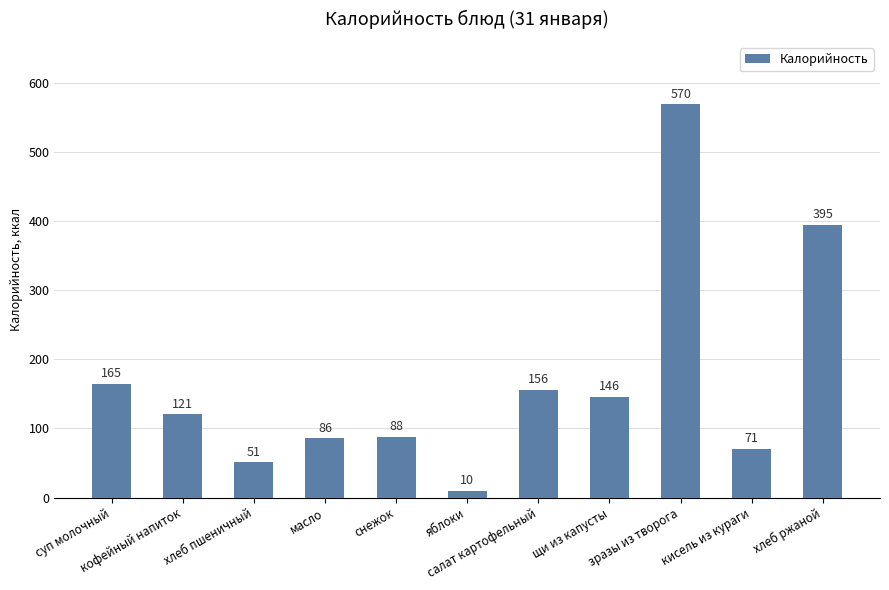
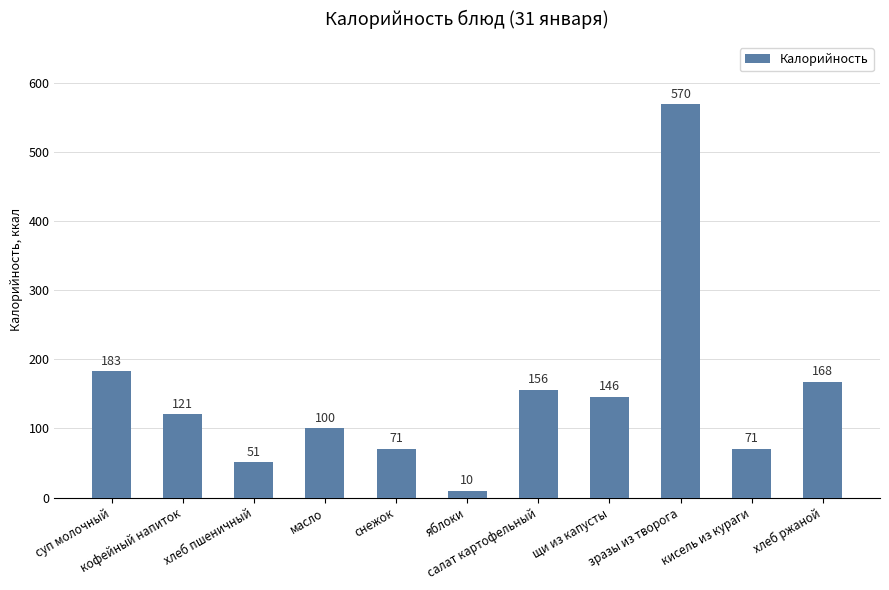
  {
-   "суп молочный": 165,
+   "суп молочный": 183,
    "кофейный напиток": 121,
    "хлеб пшеничный": 51,
-   "масло": 86,
-   "снежок": 88,
+   "масло": 100,
+   "снежок": 71,
    "яблоки": 10,
    "салат картофельный": 156,
    "щи из капусты": 146,
    "зразы из творога": 570,
    "кисель из кураги": 71,
-   "хлеб ржаной": 395
+   "хлеб ржаной": 168
  }
